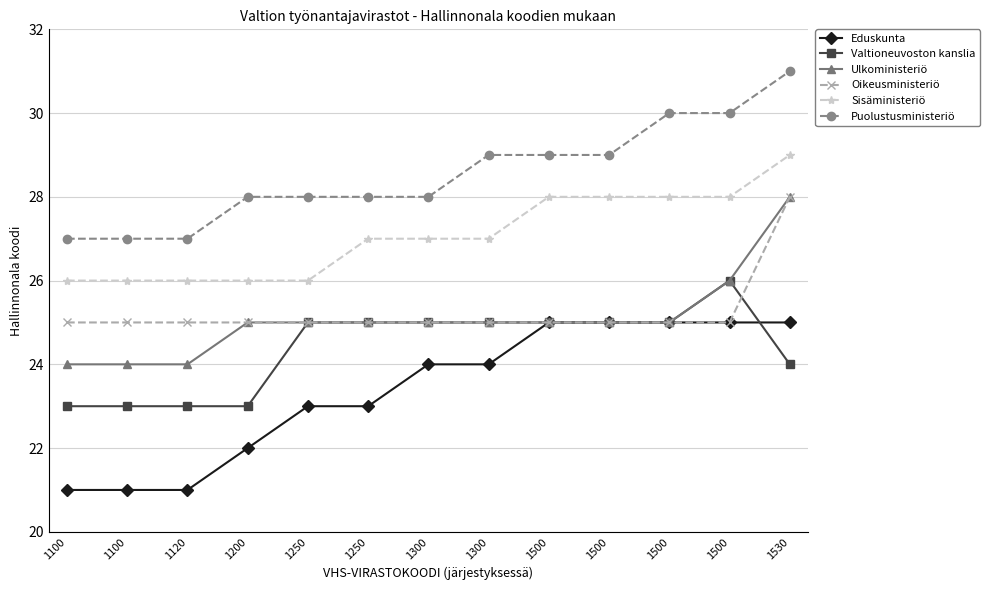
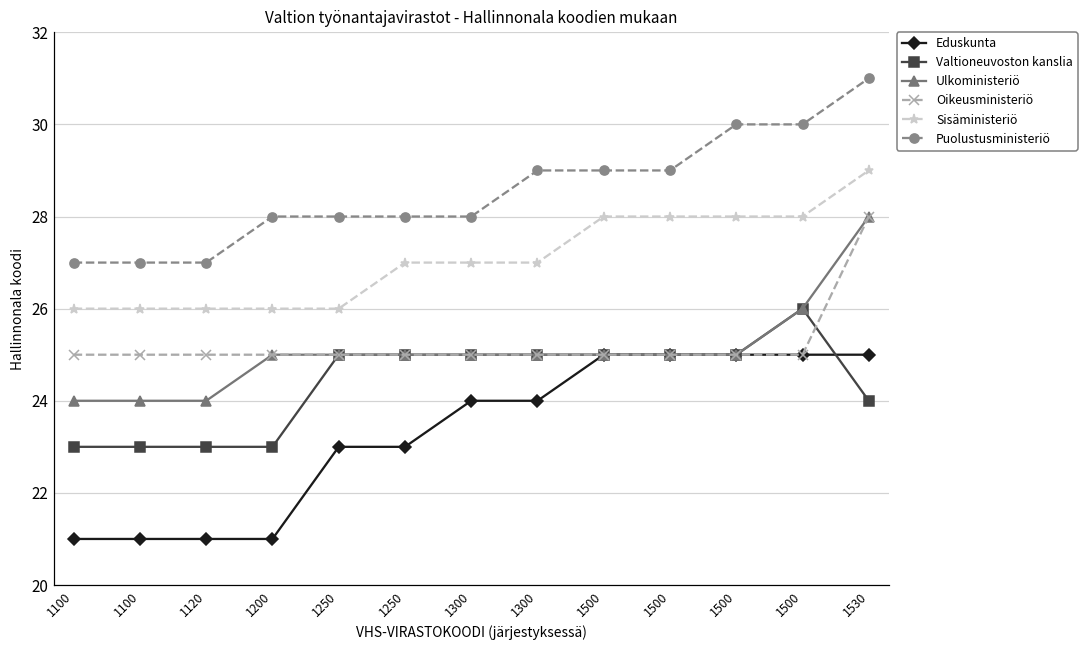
  {
    "Eduskunta": {
      "1120": 21,
-     "1200": 22,
+     "1200": 21,
      "1530": 25
    },
    "Valtioneuvoston kanslia": {
      "1120": 23,
      "1200": 23,
      "1530": 24
    }
  }
